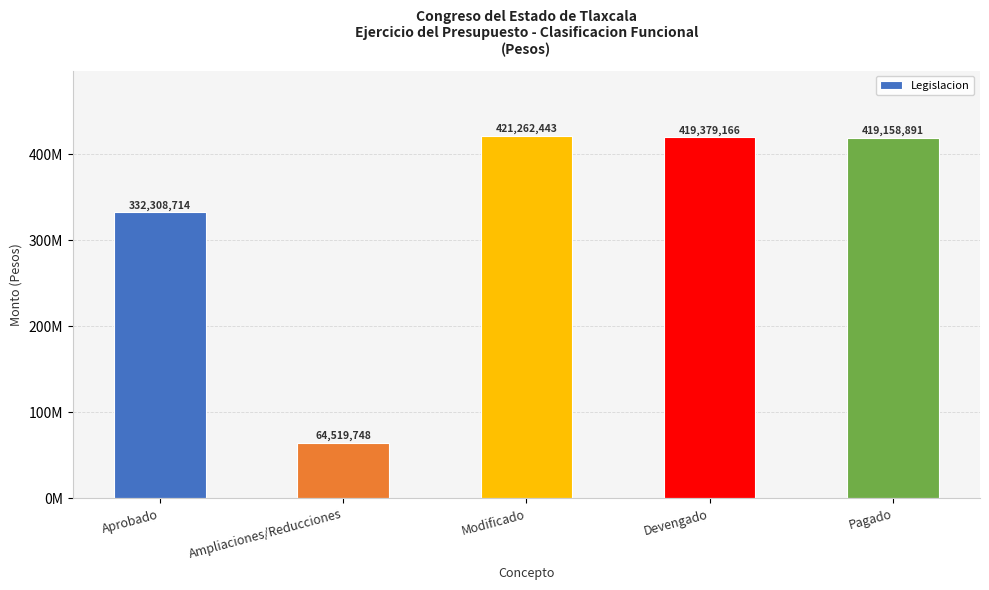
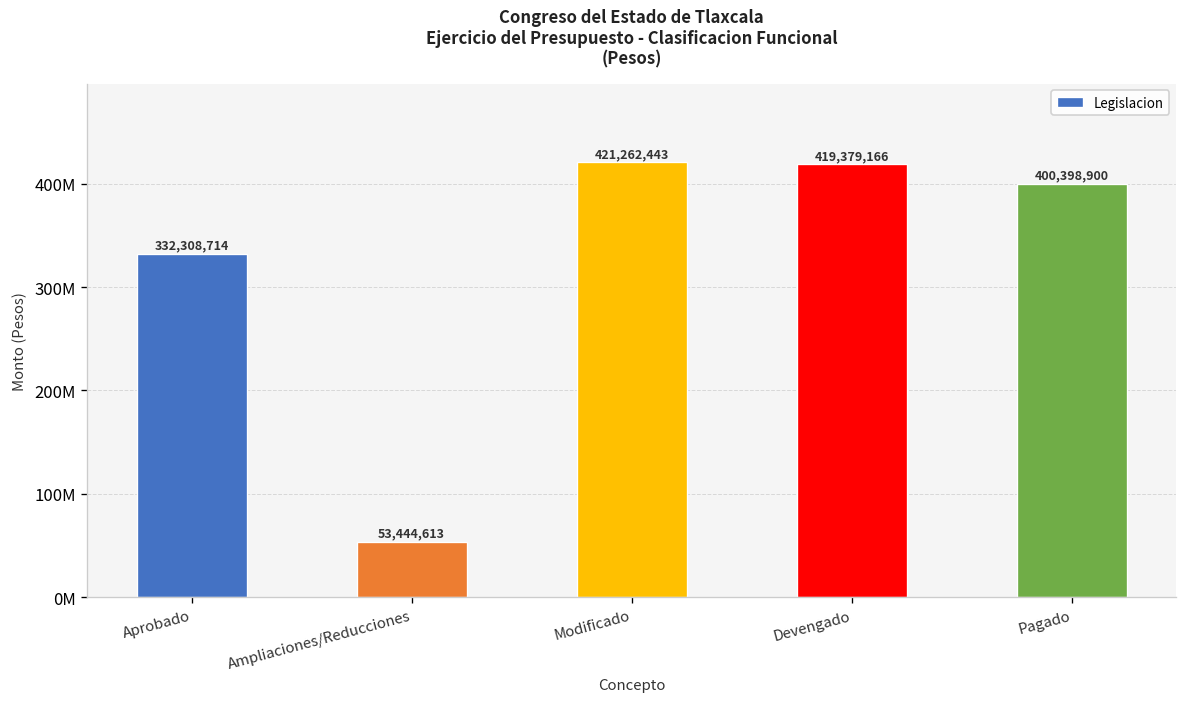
  {
    "Aprobado": "332,308,714",
-   "Ampliaciones/Reducciones": "64,519,748",
+   "Ampliaciones/Reducciones": "53,444,613",
    "Modificado": "421,262,443",
    "Devengado": "419,379,166",
-   "Pagado": "419,158,891"
+   "Pagado": "400,398,900"
  }
